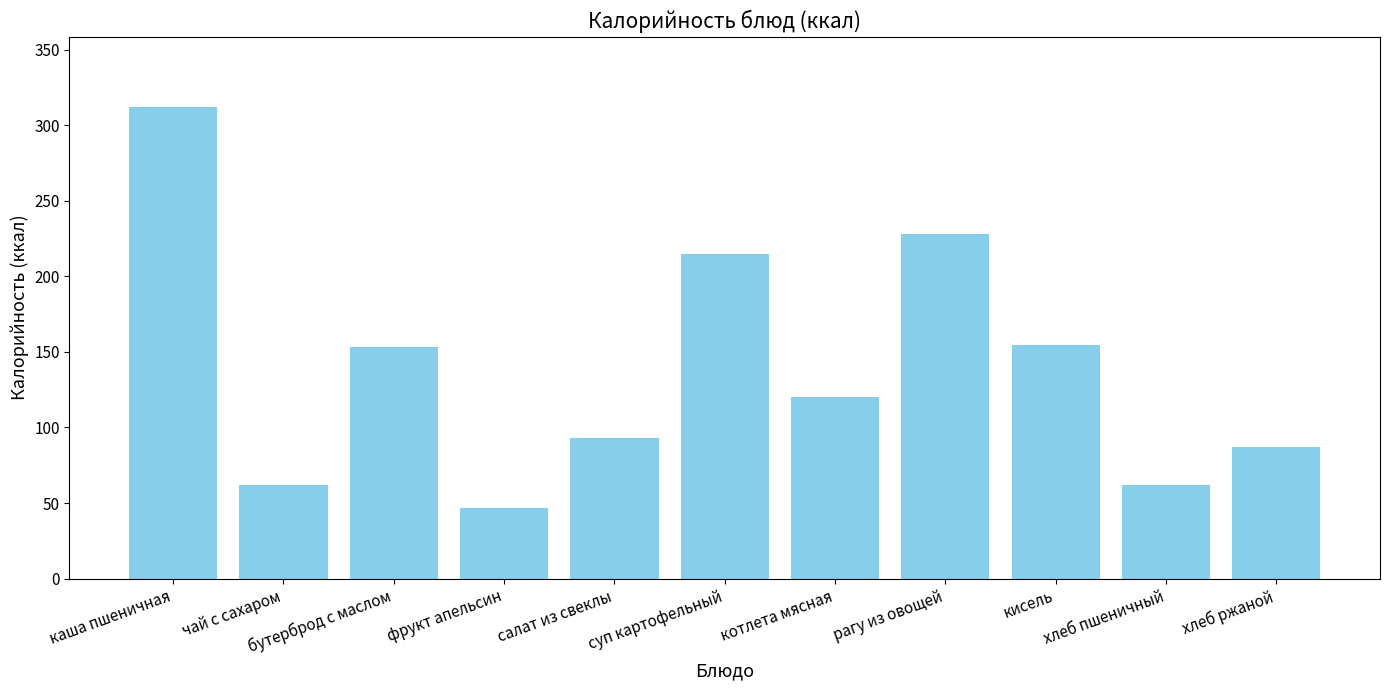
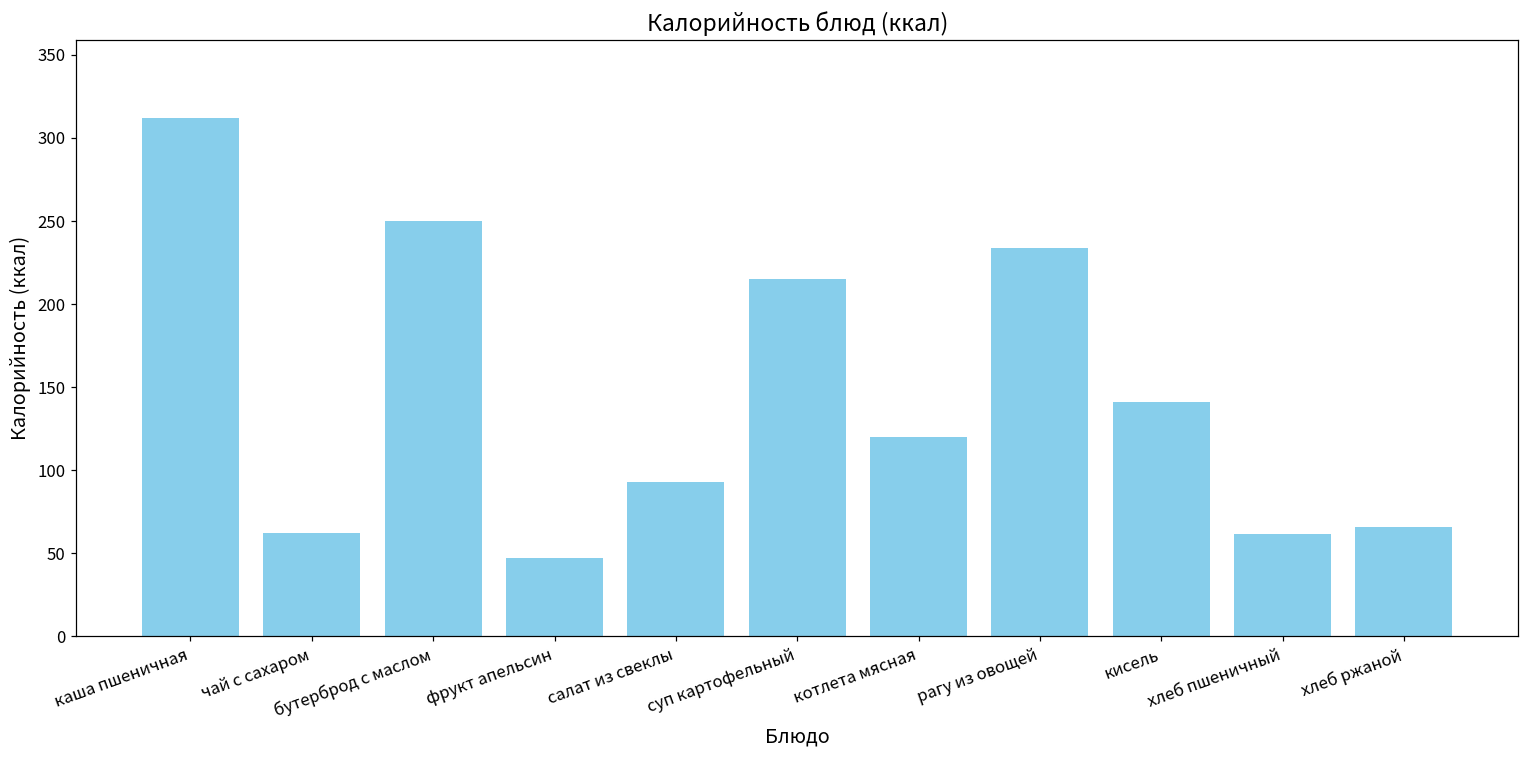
  {
    "каша пшеничная": 312,
    "чай с сахаром": 62,
-   "бутерброд с маслом": 153,
+   "бутерброд с маслом": 250,
    "фрукт апельсин": 47,
    "салат из свеклы": 93,
    "суп картофельный": 215,
    "котлета мясная": 120,
-   "рагу из овощей": 228,
-   "кисель": 154,
+   "рагу из овощей": 234,
+   "кисель": 141,
    "хлеб пшеничный": 62,
-   "хлеб ржаной": 87
+   "хлеб ржаной": 66
  }
